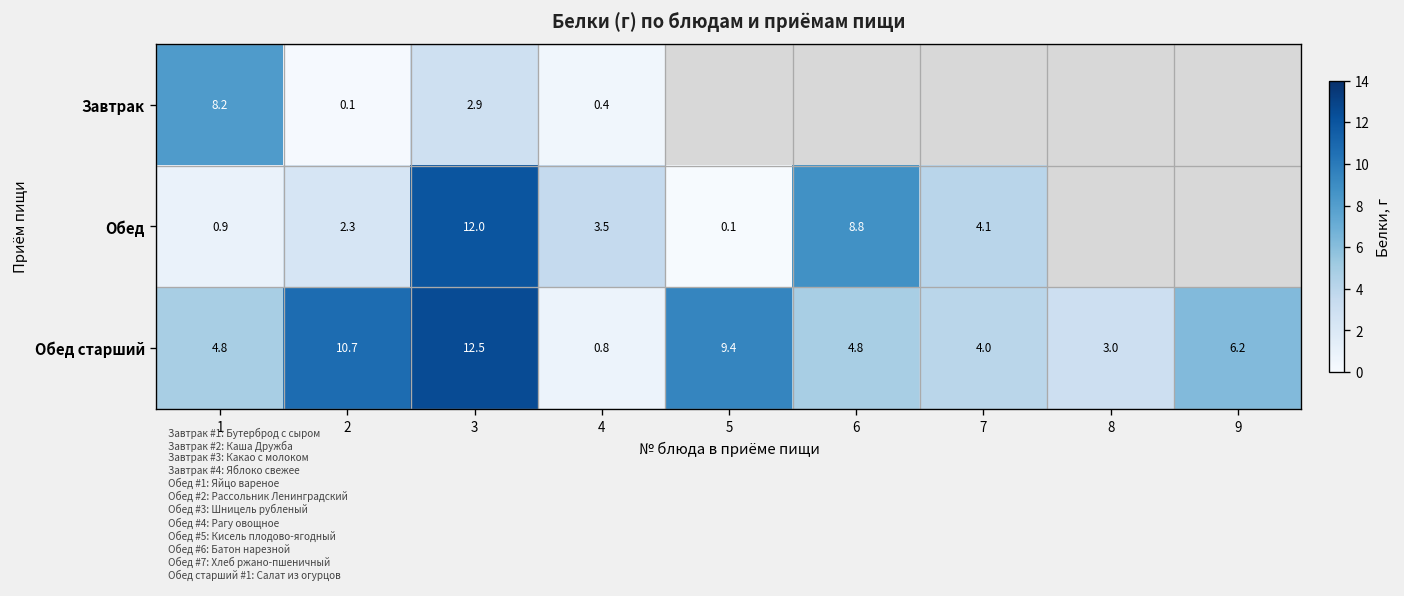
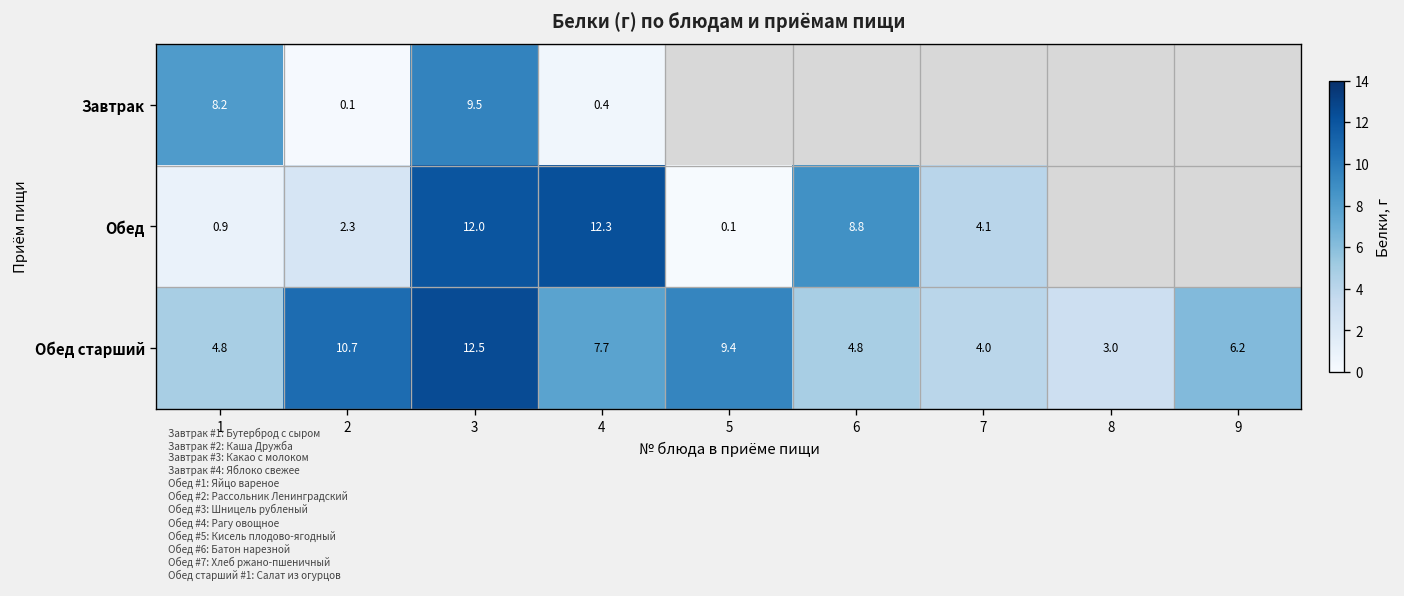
  {
    "Завтрак": {
      "1": 8.2,
      "2": 0.1,
-     "3": 2.9,
+     "3": 9.5,
      "4": 0.4
    },
    "Обед": {
      "1": 0.9,
      "2": 2.3,
      "3": 12.0,
-     "4": 3.5,
+     "4": 12.3,
      "5": 0.1,
      "6": 8.8,
      "7": 4.1
    },
    "Обед старший": {
      "1": 4.8,
      "2": 10.7,
      "3": 12.5,
-     "4": 0.8,
+     "4": 7.7,
      "5": 9.4,
      "6": 4.8,
      "7": 4.0,
      "8": 3.0,
      "9": 6.2
    }
  }
